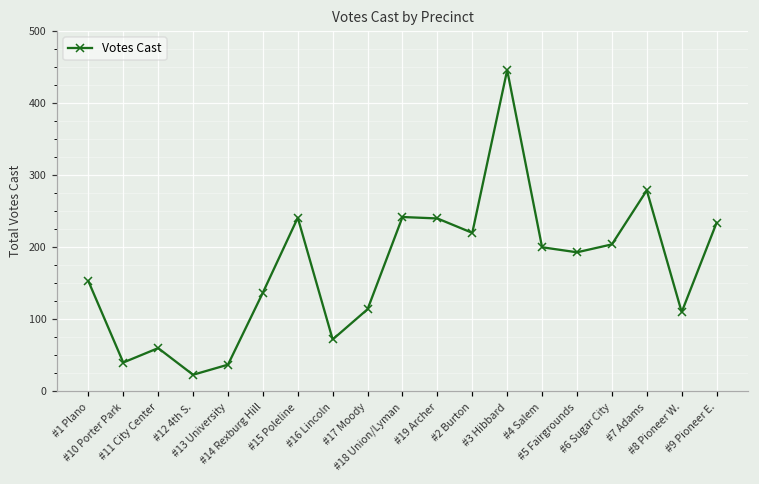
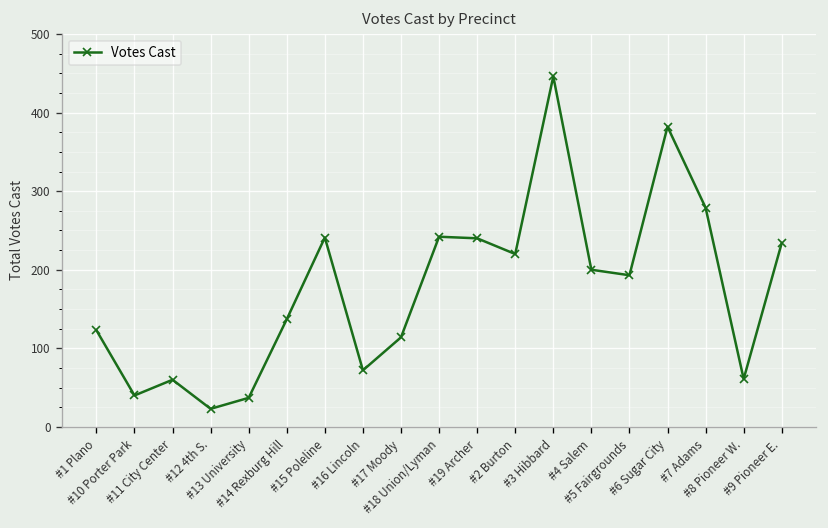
  {
-   "#1 Plano": 150,
+   "#1 Plano": 120,
    "#10 Porter Park": 40,
    "#11 City Center": 60,
    "#12 4th S.": 20,
    "#13 University": 40,
    "#14 Rexburg Hill": 140,
    "#15 Poleline": 240,
    "#16 Lincoln": 70,
    "#17 Moody": 110,
    "#18 Union/Lyman": 240,
    "#19 Archer": 240,
    "#2 Burton": 220,
    "#3 Hibbard": 450,
    "#4 Salem": 200,
    "#5 Fairgrounds": 190,
-   "#6 Sugar City": 200,
+   "#6 Sugar City": 380,
    "#7 Adams": 280,
-   "#8 Pioneer W.": 110,
+   "#8 Pioneer W.": 60,
    "#9 Pioneer E.": 230
  }
